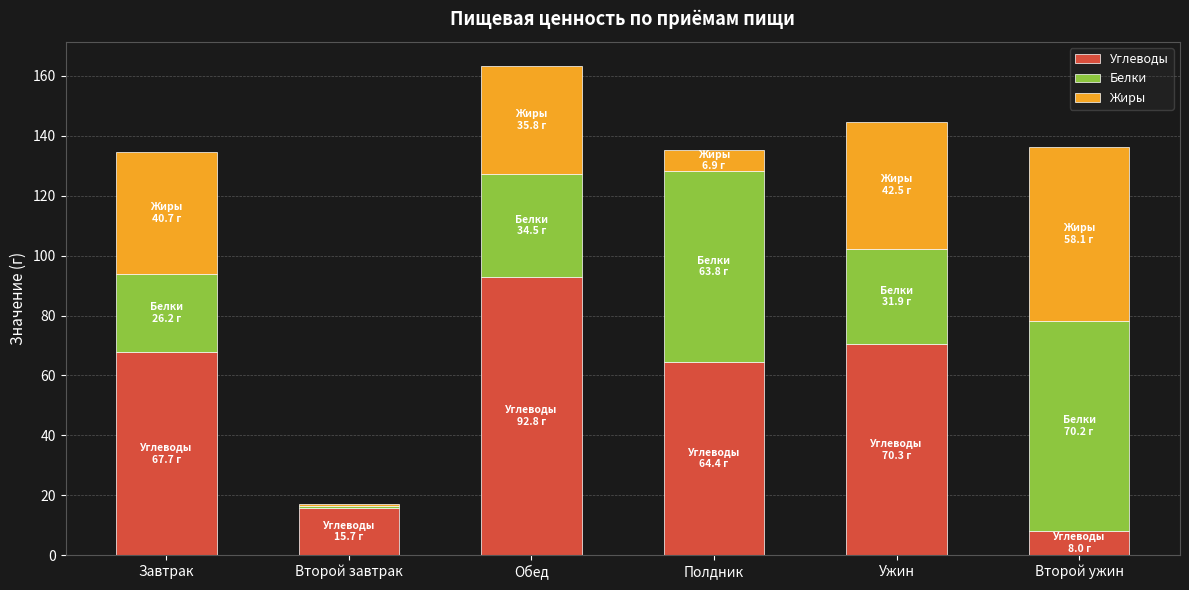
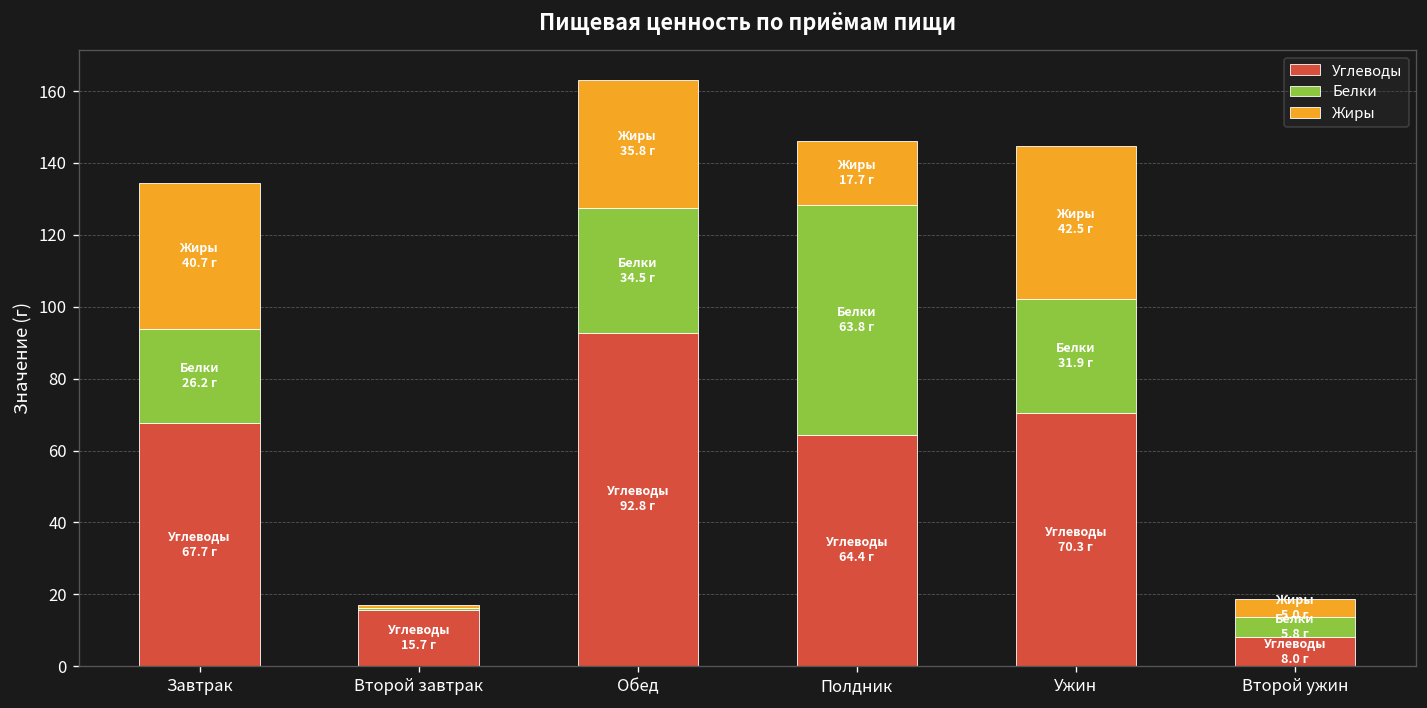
  {
    "Углеводы": {
      "Завтрак": 67.7,
      "Второй завтрак": 15.7,
      "Обед": 92.8,
      "Полдник": 64.4,
      "Ужин": 70.3,
      "Второй ужин": 8.0
    },
    "Белки": {
      "Завтрак": 26.2,
      "Обед": 34.5,
      "Полдник": 63.8,
      "Ужин": 31.9,
-     "Второй ужин": 70.2
+     "Второй ужин": 5.8
    },
    "Жиры": {
      "Завтрак": 40.7,
      "Обед": 35.8,
-     "Полдник": 6.9,
+     "Полдник": 17.7,
      "Ужин": 42.5,
-     "Второй ужин": 58.1
+     "Второй ужин": 5.0
    }
  }
